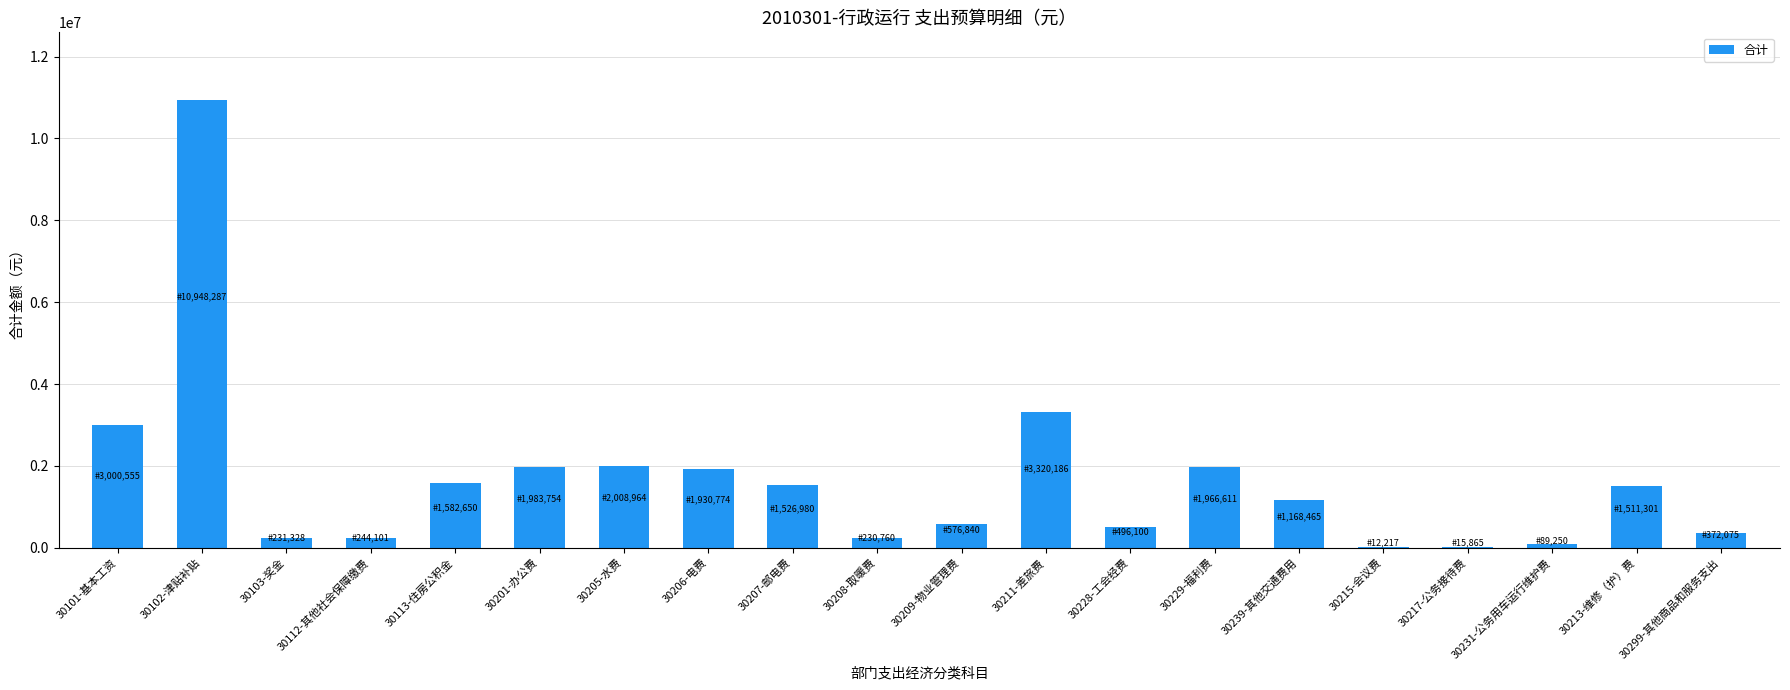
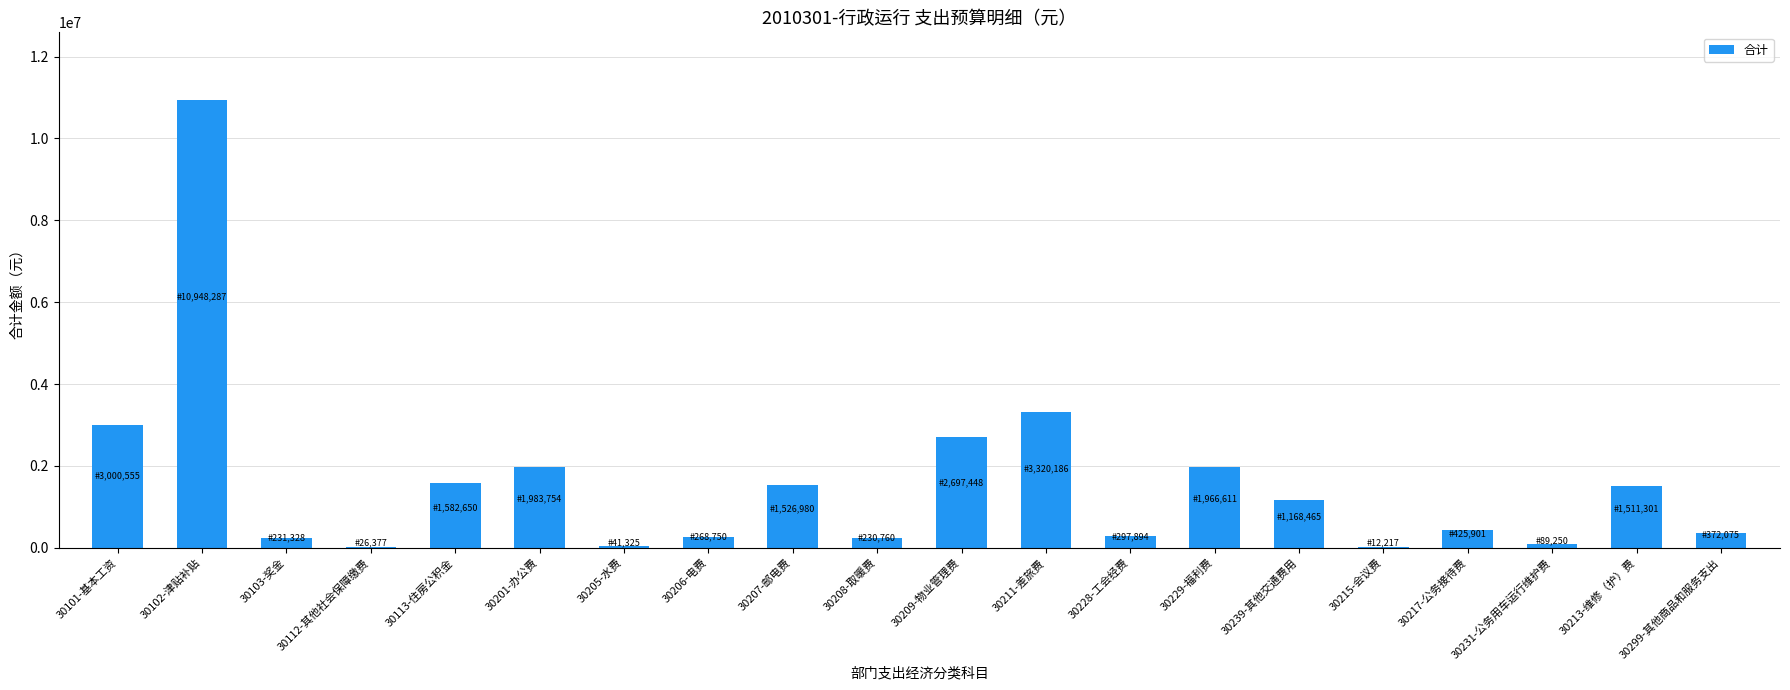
  {
    "30103-奖金": "231,328",
-   "30112-其他社会保障缴费": "244,101",
+   "30112-其他社会保障缴费": "26,377",
    "30113-住房公积金": "1,582,650",
    "30201-办公费": "1,983,754",
-   "30205-水费": "2,008,964",
-   "30206-电费": "1,930,774",
+   "30205-水费": "41,325",
+   "30206-电费": "268,750",
    "30207-邮电费": "1,526,980",
    "30208-取暖费": "230,760",
-   "30209-物业管理费": "576,840",
+   "30209-物业管理费": "2,697,448",
    "30211-差旅费": "3,320,186",
-   "30228-工会经费": "496,100",
+   "30228-工会经费": "297,894",
    "30229-福利费": "1,966,611",
    "30239-其他交通费用": "1,168,465",
-   "30217-公务接待费": "15,865",
+   "30217-公务接待费": "425,901",
    "30231-公务用车运行维护费": "89,250",
    "30213-维修（护）费": "1,511,301",
    "30299-其他商品和服务支出": "372,075"
  }
